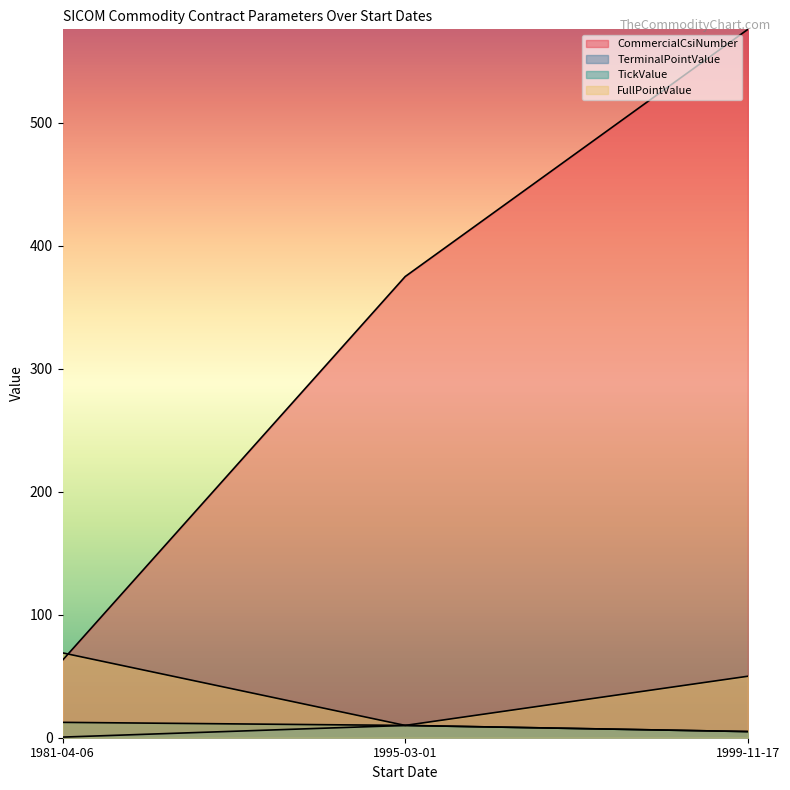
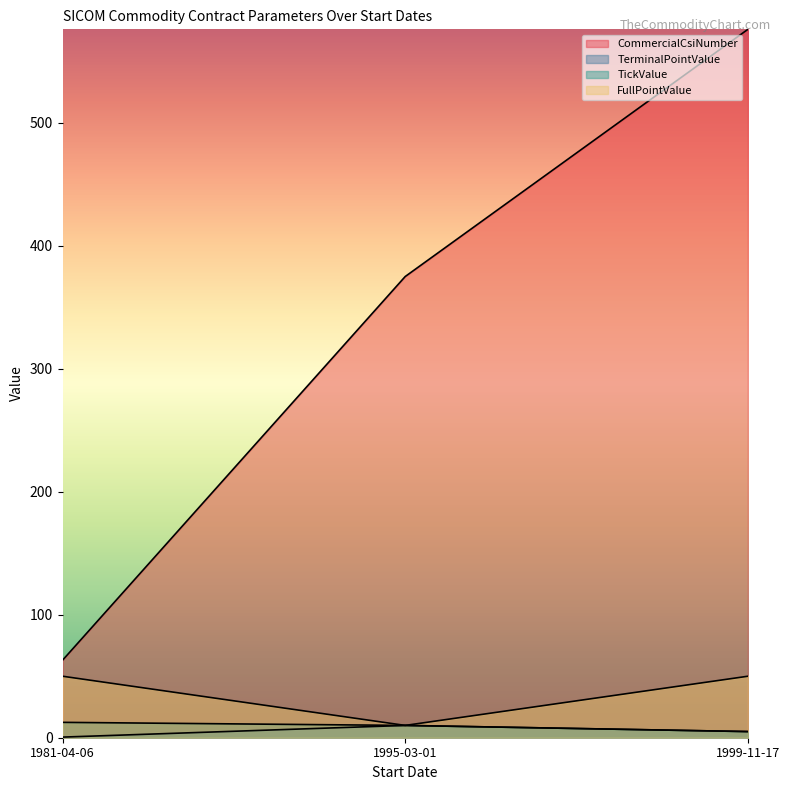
  {
    "CommercialCsiNumber": {
      "1981-04-06": 63,
      "1995-03-01": 375,
      "1999-11-17": 576
    },
    "FullPointValue": {
-     "1981-04-06": 69,
+     "1981-04-06": 50,
      "1999-11-17": 50
    }
  }
